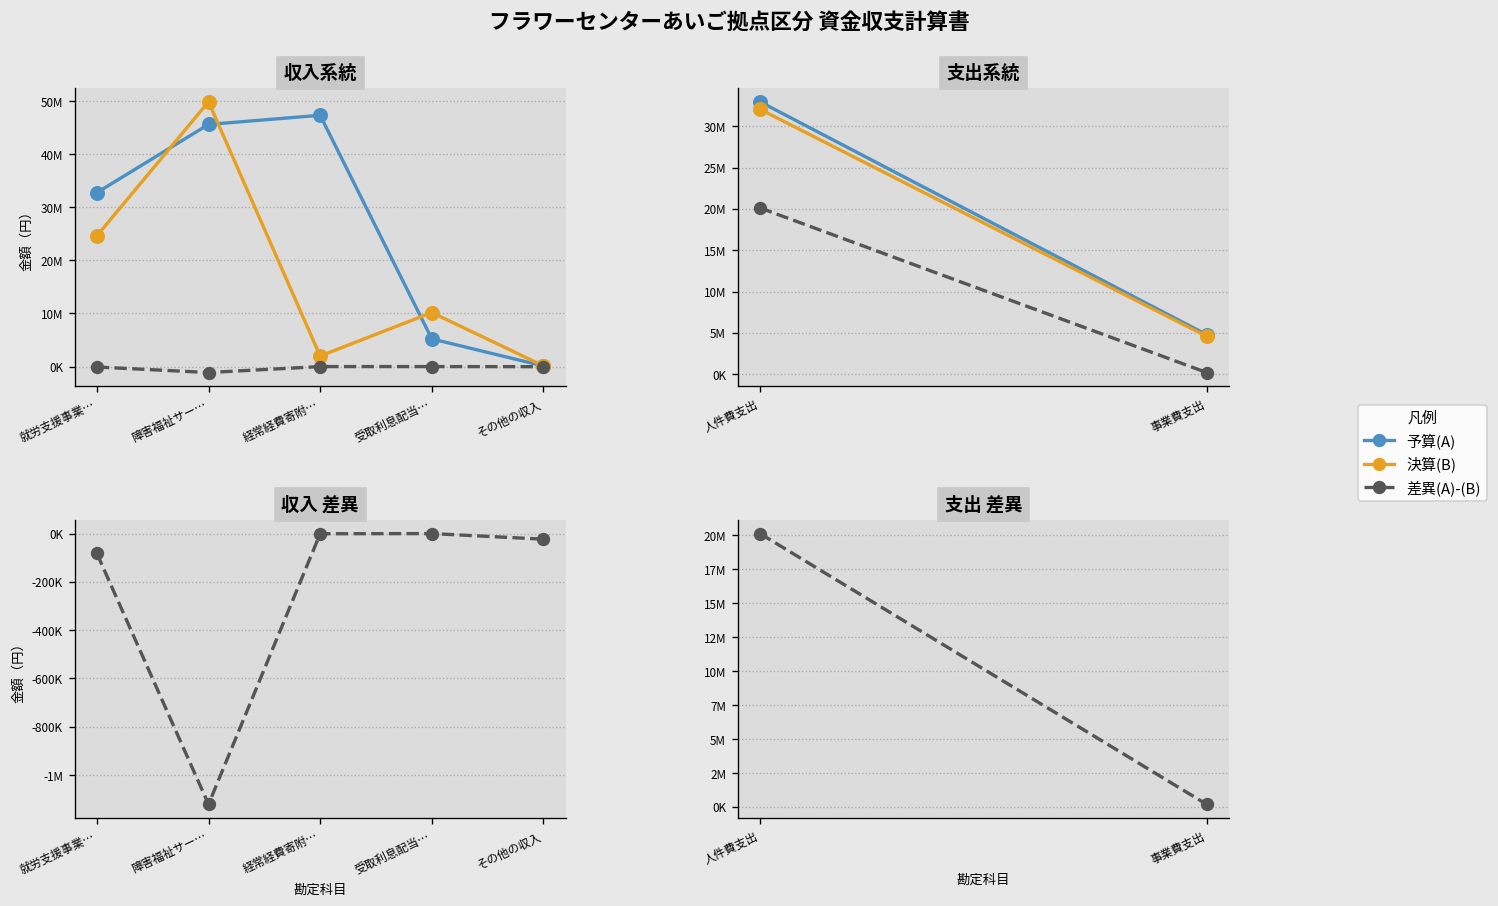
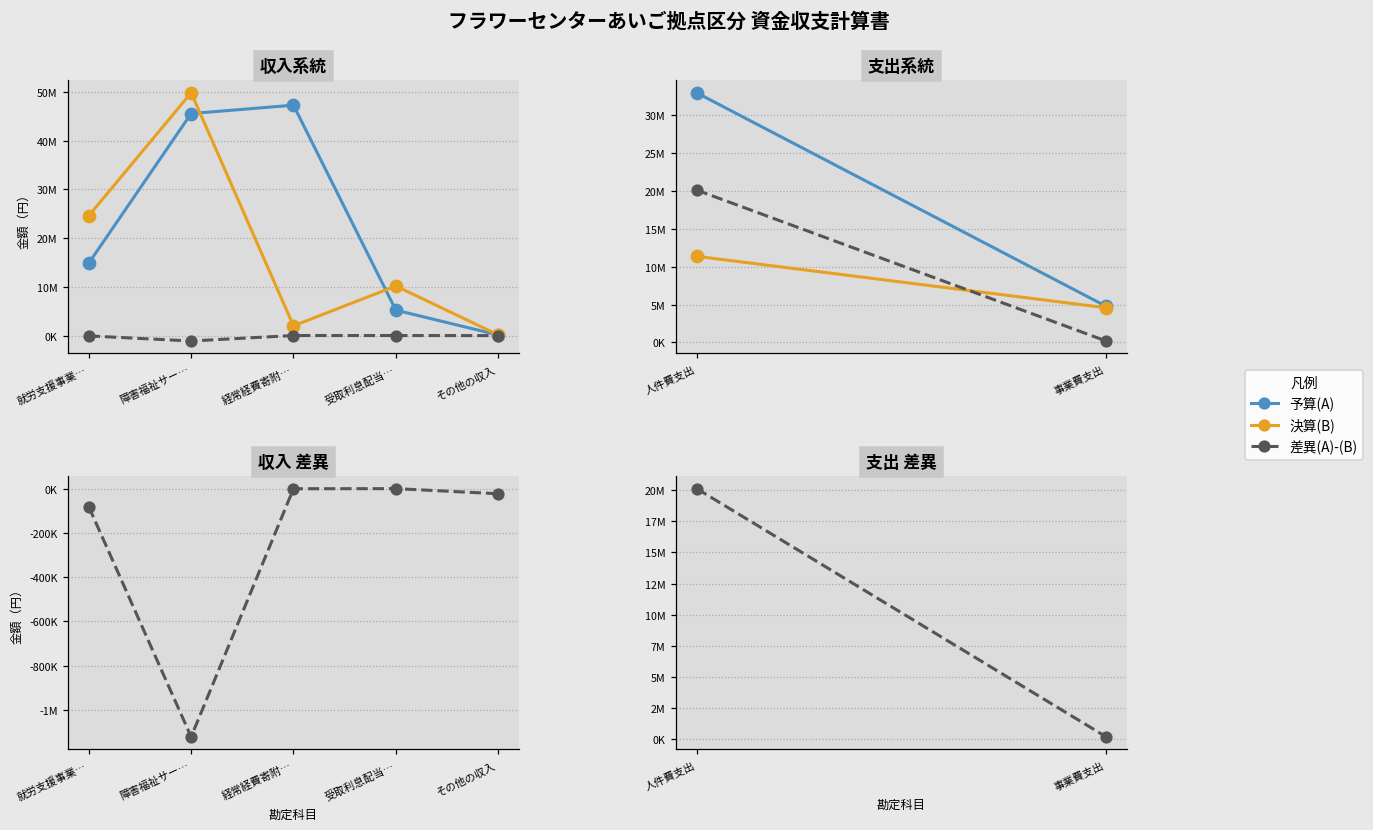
  {
    "収入系統": {
      "予算(A)": {
-       "就労支援事業…": 33000000,
+       "就労支援事業…": 15000000,
        "障害福祉サー…": 46000000,
        "経常経費寄附…": 47000000,
        "受取利息配当…": 5000000
      },
      "決算(B)": {
        "就労支援事業…": 25000000,
        "障害福祉サー…": 50000000,
        "経常経費寄附…": 2000000,
        "受取利息配当…": 10000000
      },
      "差異(A)-(B)": {
        "就労支援事業…": 0,
        "障害福祉サー…": -1000000,
        "経常経費寄附…": 0,
        "受取利息配当…": 0
      }
    },
    "支出系統": {
      "予算(A)": {
        "人件費支出": 33000000
      },
      "決算(B)": {
-       "人件費支出": 32000000
+       "人件費支出": 11000000
      },
      "差異(A)-(B)": {
        "人件費支出": 20000000,
        "事業費支出": 0
      }
    },
    "収入 差異": {
      "就労支援事業…": -80000,
      "障害福祉サー…": -1120000,
      "経常経費寄附…": 0,
      "受取利息配当…": 0,
      "その他の収入": -20000
    }
  }
